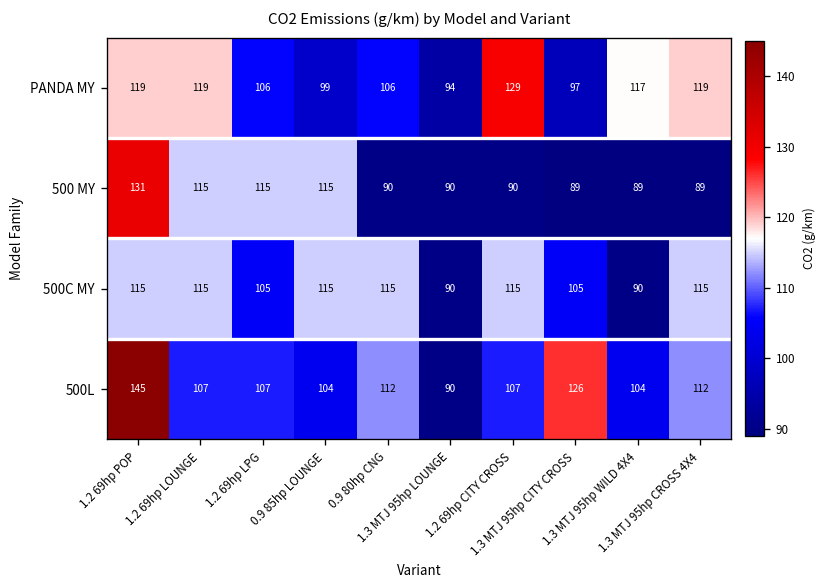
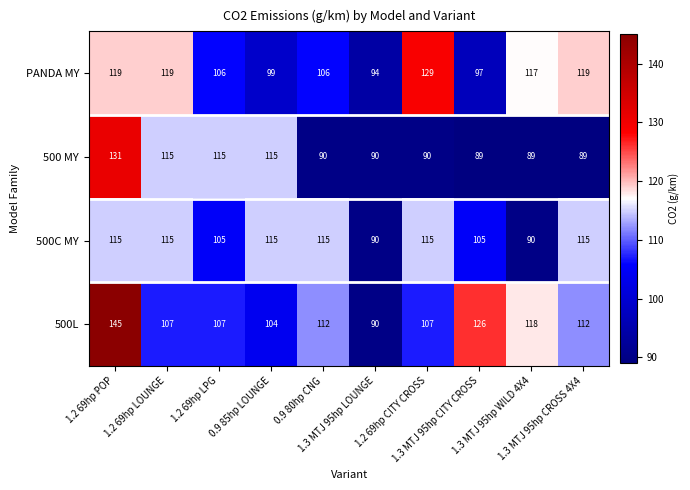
  {
    "PANDA MY": {
      "1.2 69hp POP": 119,
      "1.2 69hp LOUNGE": 119,
      "1.2 69hp LPG": 106,
      "0.9 85hp LOUNGE": 99,
      "0.9 80hp CNG": 106,
      "1.3 MTJ 95hp LOUNGE": 94,
      "1.2 69hp CITY CROSS": 129,
      "1.3 MTJ 95hp CITY CROSS": 97,
      "1.3 MTJ 95hp WILD 4X4": 117,
      "1.3 MTJ 95hp CROSS 4X4": 119
    },
    "500 MY": {
      "1.2 69hp POP": 131,
      "1.2 69hp LOUNGE": 115,
      "1.2 69hp LPG": 115,
      "0.9 85hp LOUNGE": 115,
      "0.9 80hp CNG": 90,
      "1.3 MTJ 95hp LOUNGE": 90,
      "1.2 69hp CITY CROSS": 90,
      "1.3 MTJ 95hp CITY CROSS": 89,
      "1.3 MTJ 95hp WILD 4X4": 89,
      "1.3 MTJ 95hp CROSS 4X4": 89
    },
    "500C MY": {
      "1.2 69hp POP": 115,
      "1.2 69hp LOUNGE": 115,
      "1.2 69hp LPG": 105,
      "0.9 85hp LOUNGE": 115,
      "0.9 80hp CNG": 115,
      "1.3 MTJ 95hp LOUNGE": 90,
      "1.2 69hp CITY CROSS": 115,
      "1.3 MTJ 95hp CITY CROSS": 105,
      "1.3 MTJ 95hp WILD 4X4": 90,
      "1.3 MTJ 95hp CROSS 4X4": 115
    },
    "500L": {
      "1.2 69hp POP": 145,
      "1.2 69hp LOUNGE": 107,
      "1.2 69hp LPG": 107,
      "0.9 85hp LOUNGE": 104,
      "0.9 80hp CNG": 112,
      "1.3 MTJ 95hp LOUNGE": 90,
      "1.2 69hp CITY CROSS": 107,
      "1.3 MTJ 95hp CITY CROSS": 126,
-     "1.3 MTJ 95hp WILD 4X4": 104,
+     "1.3 MTJ 95hp WILD 4X4": 118,
      "1.3 MTJ 95hp CROSS 4X4": 112
    }
  }
